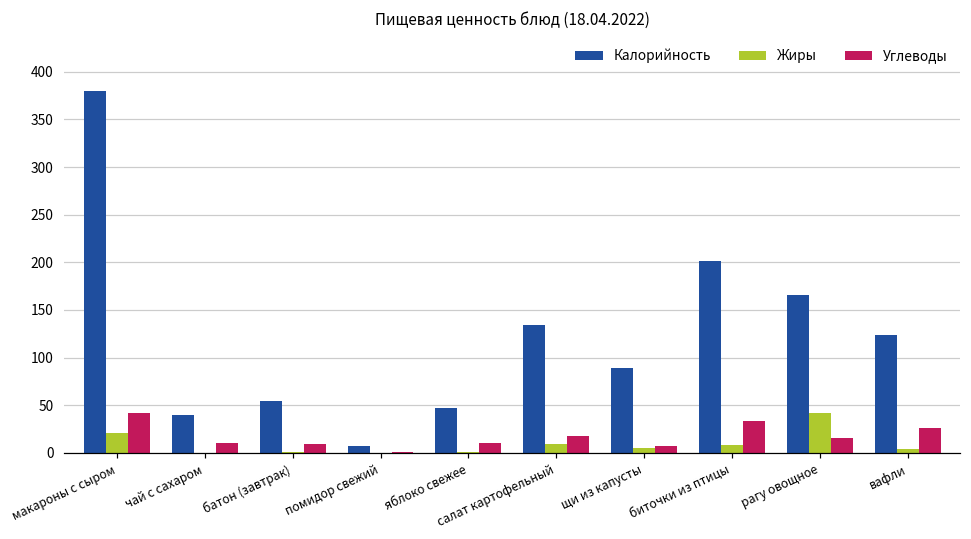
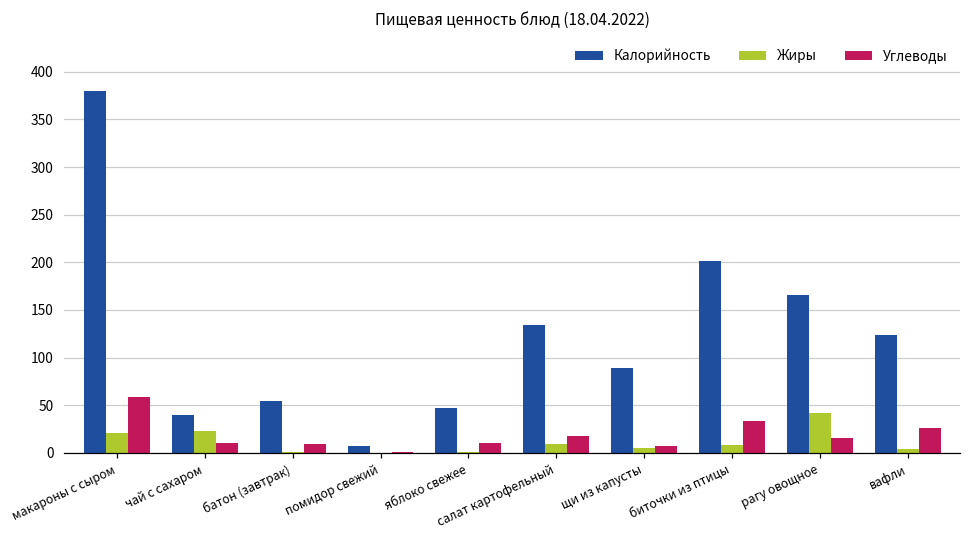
  {
    "Калорийность": {
      "макароны с сыром": 380,
      "чай с сахаром": 40,
      "батон (завтрак)": 50,
      "помидор свежий": 10,
      "яблоко свежее": 50,
      "салат картофельный": 130,
      "щи из капусты": 90,
      "биточки из птицы": 200,
      "рагу овощное": 170,
      "вафли": 120
    },
    "Жиры": {
      "макароны с сыром": 20,
-     "чай с сахаром": 0,
+     "чай с сахаром": 20,
      "салат картофельный": 10,
      "щи из капусты": 10,
      "биточки из птицы": 10,
      "рагу овощное": 40,
      "вафли": 0
    },
    "Углеводы": {
-     "макароны с сыром": 40,
+     "макароны с сыром": 60,
      "чай с сахаром": 10,
      "батон (завтрак)": 10,
      "яблоко свежее": 10,
      "салат картофельный": 20,
      "щи из капусты": 10,
      "биточки из птицы": 30,
      "рагу овощное": 20,
      "вафли": 30
    }
  }
